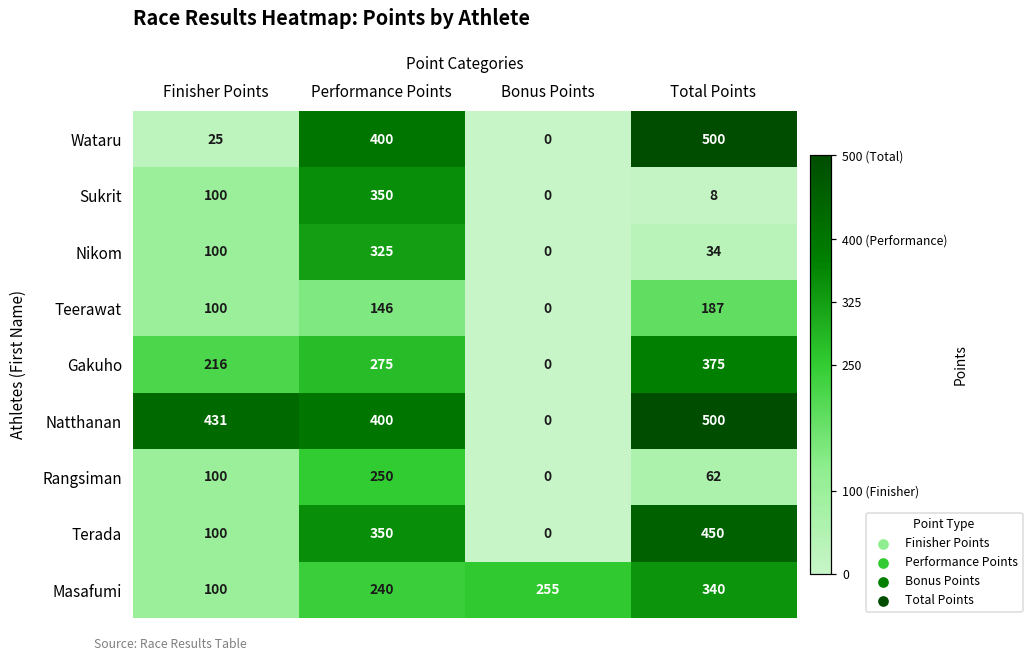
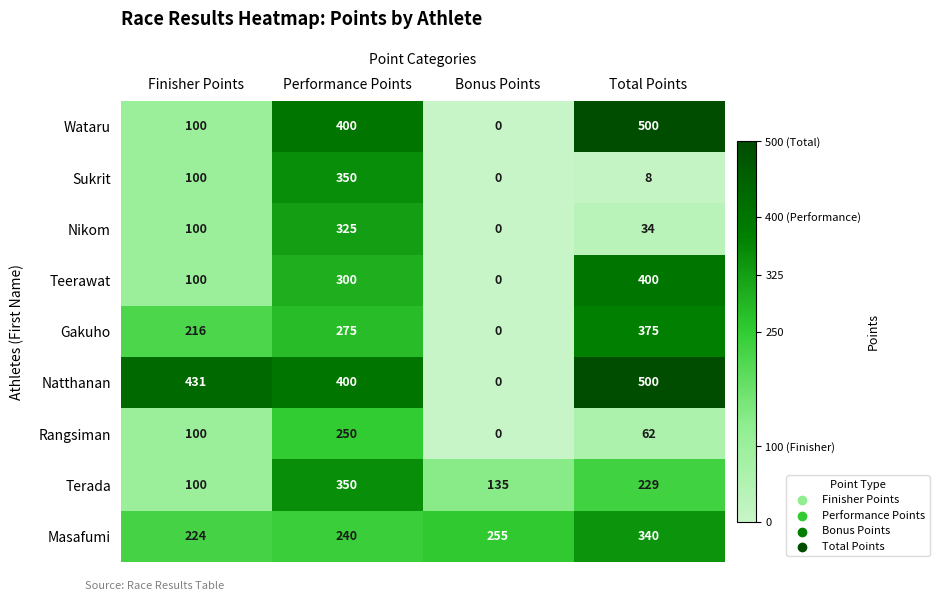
  {
    "Wataru": {
-     "Finisher Points": 25,
+     "Finisher Points": 100,
      "Performance Points": 400,
      "Bonus Points": 0,
      "Total Points": 500
    },
    "Sukrit": {
      "Finisher Points": 100,
      "Performance Points": 350,
      "Bonus Points": 0,
      "Total Points": 8
    },
    "Nikom": {
      "Finisher Points": 100,
      "Performance Points": 325,
      "Bonus Points": 0,
      "Total Points": 34
    },
    "Teerawat": {
      "Finisher Points": 100,
-     "Performance Points": 146,
+     "Performance Points": 300,
      "Bonus Points": 0,
-     "Total Points": 187
+     "Total Points": 400
    },
    "Gakuho": {
      "Finisher Points": 216,
      "Performance Points": 275,
      "Bonus Points": 0,
      "Total Points": 375
    },
    "Natthanan": {
      "Finisher Points": 431,
      "Performance Points": 400,
      "Bonus Points": 0,
      "Total Points": 500
    },
    "Rangsiman": {
      "Finisher Points": 100,
      "Performance Points": 250,
      "Bonus Points": 0,
      "Total Points": 62
    },
    "Terada": {
      "Finisher Points": 100,
      "Performance Points": 350,
-     "Bonus Points": 0,
-     "Total Points": 450
+     "Bonus Points": 135,
+     "Total Points": 229
    },
    "Masafumi": {
-     "Finisher Points": 100,
+     "Finisher Points": 224,
      "Performance Points": 240,
      "Bonus Points": 255,
      "Total Points": 340
    }
  }
